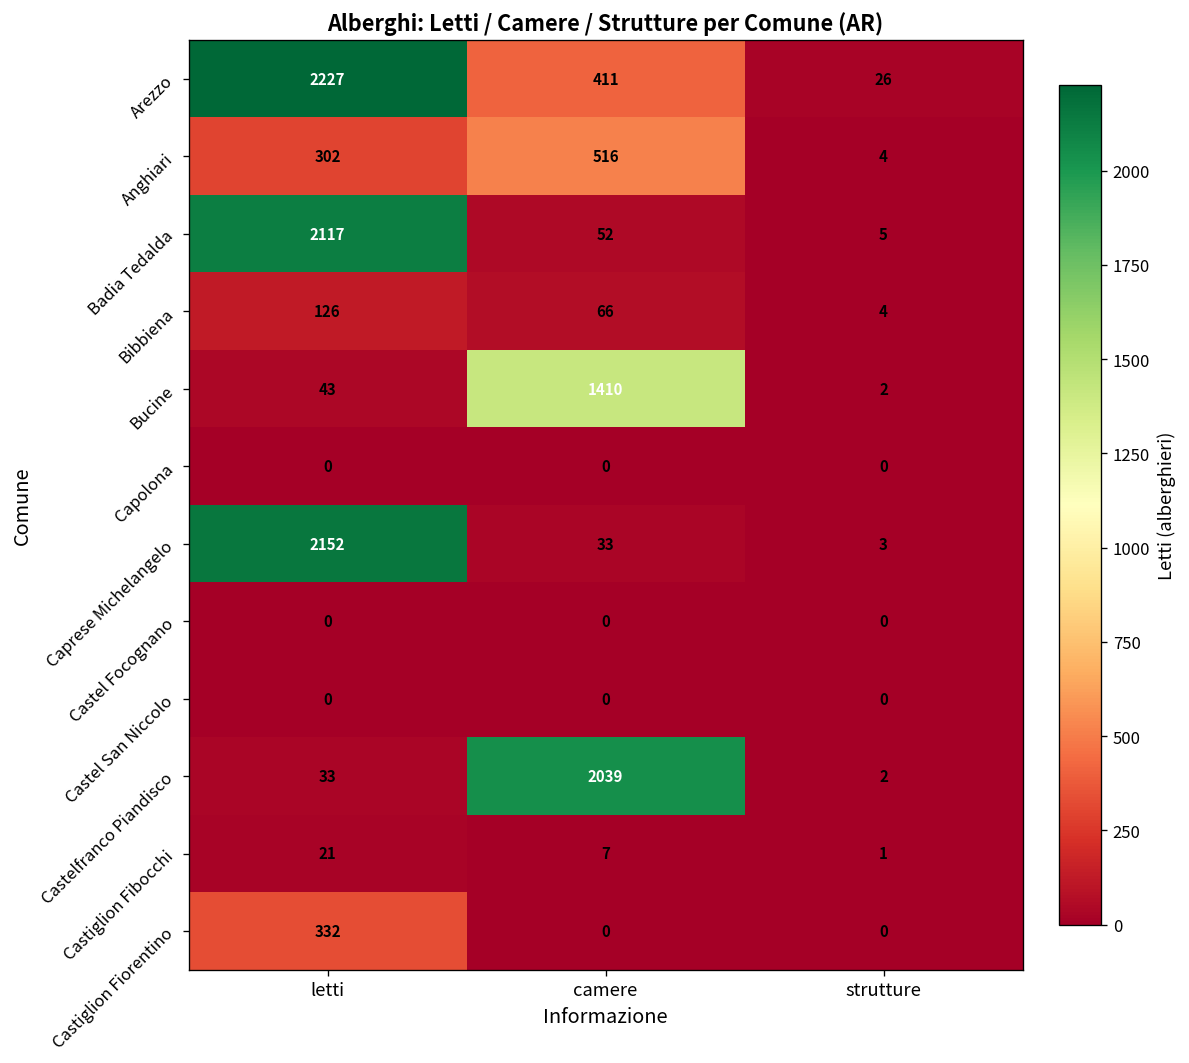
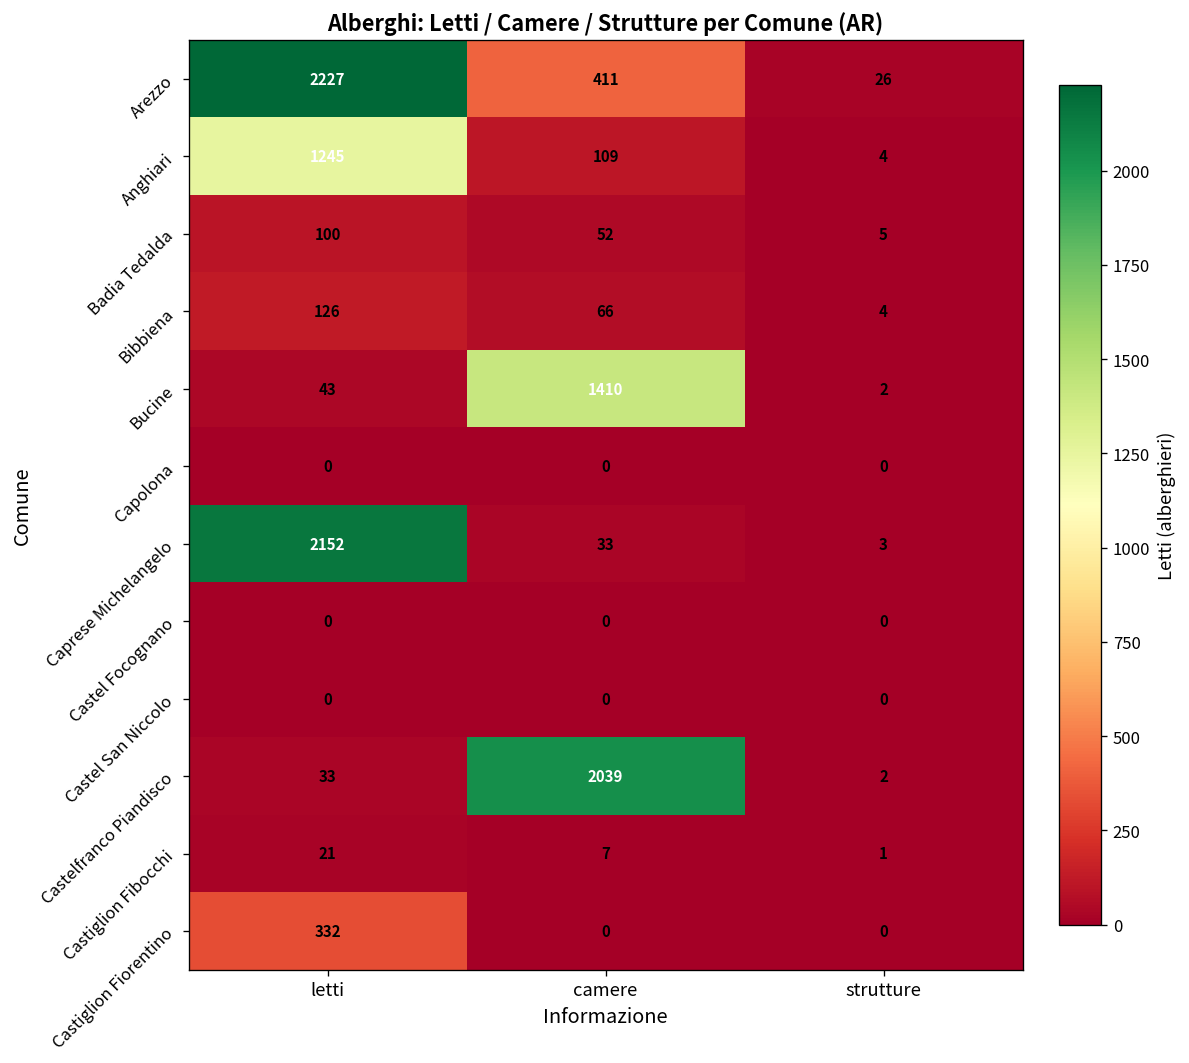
  {
    "Arezzo": {
      "letti": 2227,
      "camere": 411,
      "strutture": 26
    },
    "Anghiari": {
-     "letti": 302,
-     "camere": 516,
+     "letti": 1245,
+     "camere": 109,
      "strutture": 4
    },
    "Badia Tedalda": {
-     "letti": 2117,
+     "letti": 100,
      "camere": 52,
      "strutture": 5
    },
    "Bibbiena": {
      "letti": 126,
      "camere": 66,
      "strutture": 4
    },
    "Bucine": {
      "letti": 43,
      "camere": 1410,
      "strutture": 2
    },
    "Capolona": {
      "letti": 0,
      "camere": 0,
      "strutture": 0
    },
    "Caprese Michelangelo": {
      "letti": 2152,
      "camere": 33,
      "strutture": 3
    },
    "Castel Focognano": {
      "letti": 0,
      "camere": 0,
      "strutture": 0
    },
    "Castel San Niccolo": {
      "letti": 0,
      "camere": 0,
      "strutture": 0
    },
    "Castelfranco Piandisco": {
      "letti": 33,
      "camere": 2039,
      "strutture": 2
    },
    "Castiglion Fibocchi": {
      "letti": 21,
      "camere": 7,
      "strutture": 1
    },
    "Castiglion Fiorentino": {
      "letti": 332,
      "camere": 0,
      "strutture": 0
    }
  }
